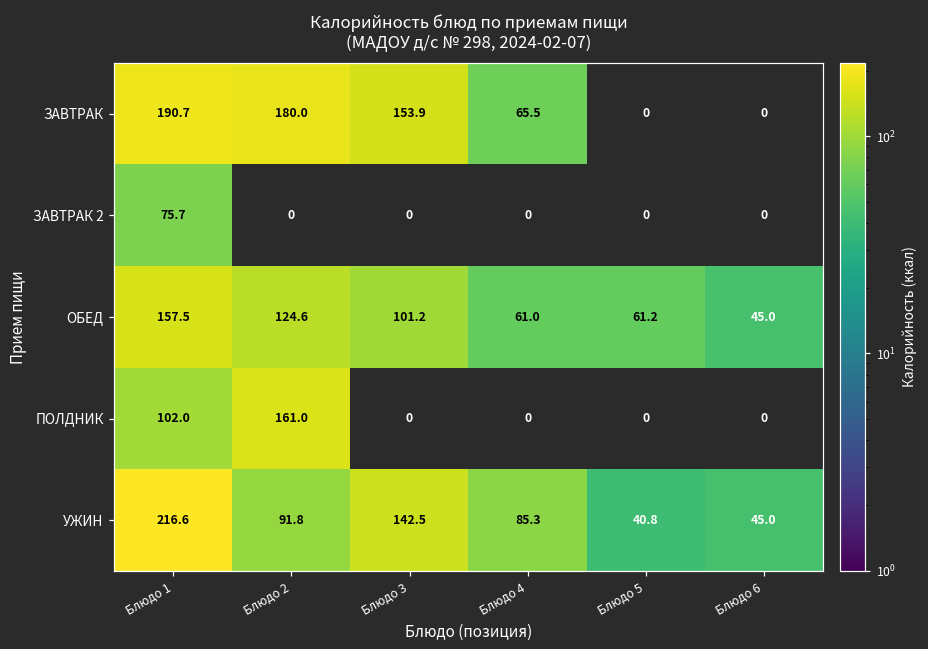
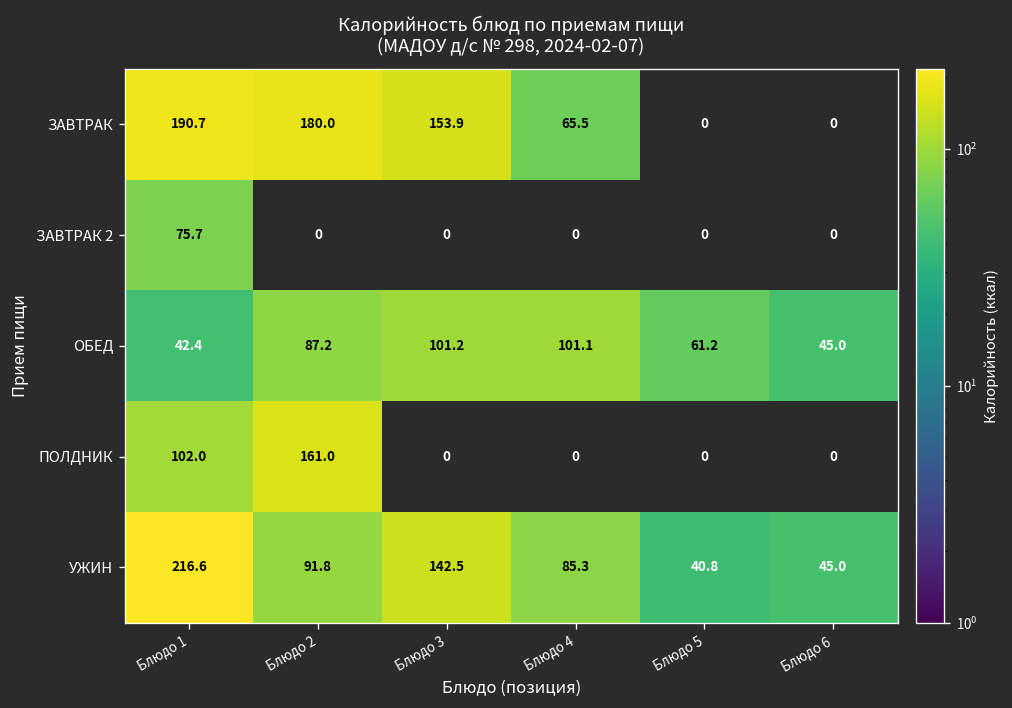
  {
    "ЗАВТРАК": {
      "Блюдо 1": 190.7,
      "Блюдо 2": 180.0,
      "Блюдо 3": 153.9,
      "Блюдо 4": 65.5
    },
    "ЗАВТРАК 2": {
      "Блюдо 1": 75.7
    },
    "ОБЕД": {
-     "Блюдо 1": 157.5,
-     "Блюдо 2": 124.6,
+     "Блюдо 1": 42.4,
+     "Блюдо 2": 87.2,
      "Блюдо 3": 101.2,
-     "Блюдо 4": 61.0,
+     "Блюдо 4": 101.1,
      "Блюдо 5": 61.2,
      "Блюдо 6": 45.0
    },
    "ПОЛДНИК": {
      "Блюдо 1": 102.0,
      "Блюдо 2": 161.0
    },
    "УЖИН": {
      "Блюдо 1": 216.6,
      "Блюдо 2": 91.8,
      "Блюдо 3": 142.5,
      "Блюдо 4": 85.3,
      "Блюдо 5": 40.8,
      "Блюдо 6": 45.0
    }
  }
